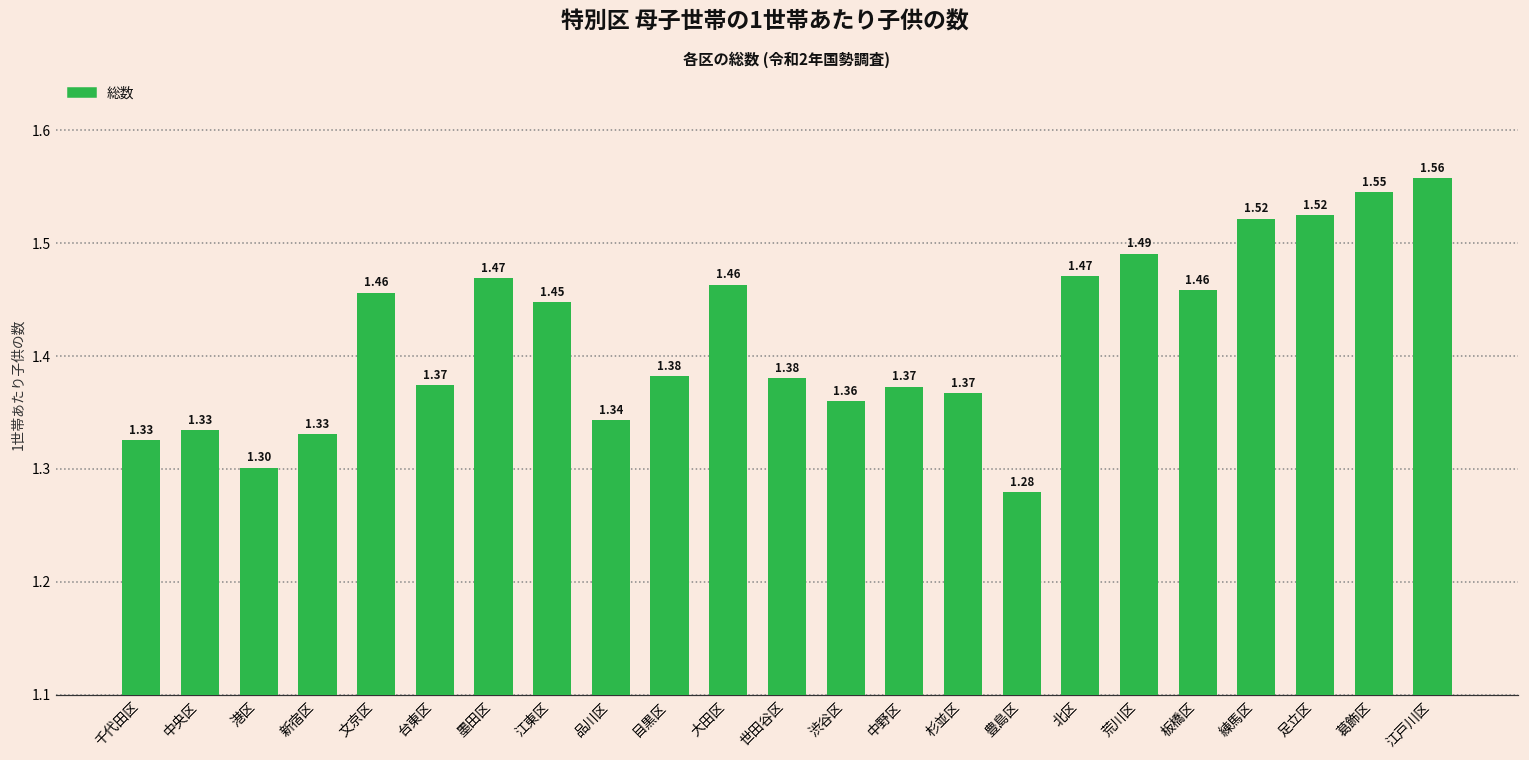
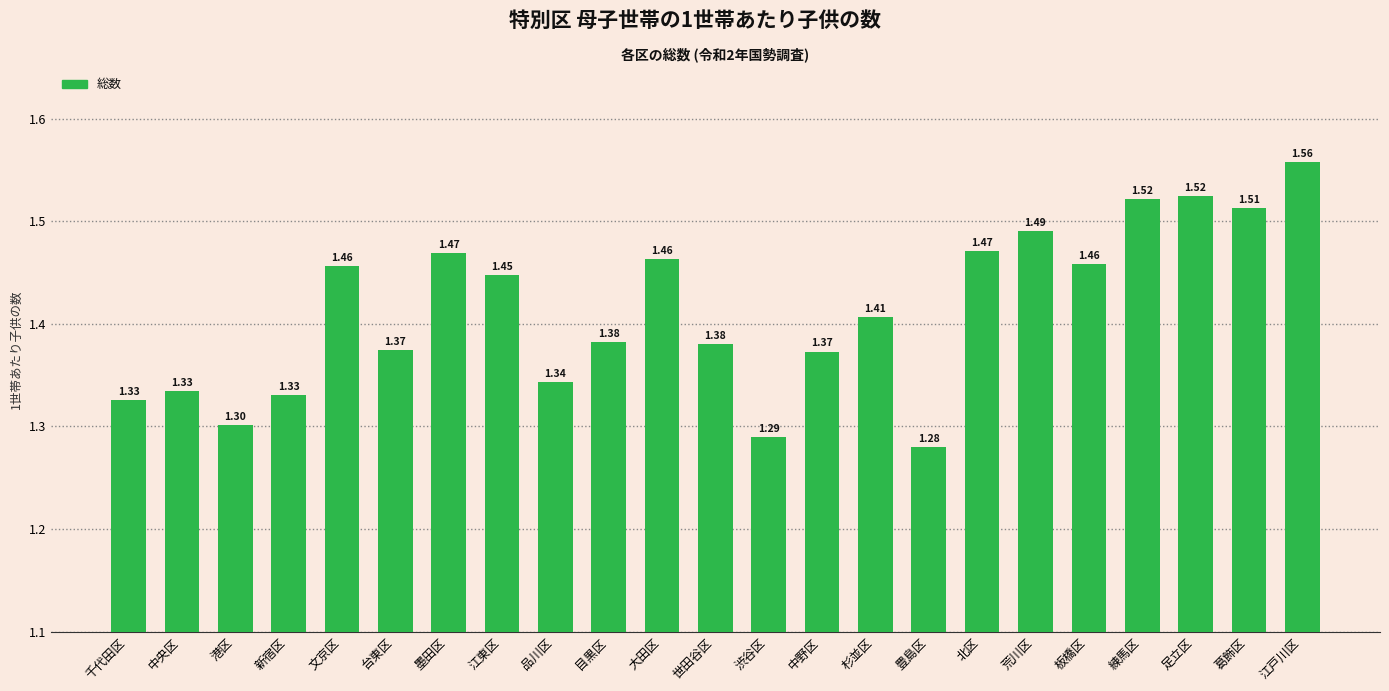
  {
    "千代田区": 1.33,
    "中央区": 1.33,
    "港区": 1.30,
    "新宿区": 1.33,
    "文京区": 1.46,
    "台東区": 1.37,
    "墨田区": 1.47,
    "江東区": 1.45,
    "品川区": 1.34,
    "目黒区": 1.38,
    "大田区": 1.46,
    "世田谷区": 1.38,
-   "渋谷区": 1.36,
+   "渋谷区": 1.29,
    "中野区": 1.37,
-   "杉並区": 1.37,
+   "杉並区": 1.41,
    "豊島区": 1.28,
    "北区": 1.47,
    "荒川区": 1.49,
    "板橋区": 1.46,
    "練馬区": 1.52,
    "足立区": 1.52,
-   "葛飾区": 1.55,
+   "葛飾区": 1.51,
    "江戸川区": 1.56
  }
